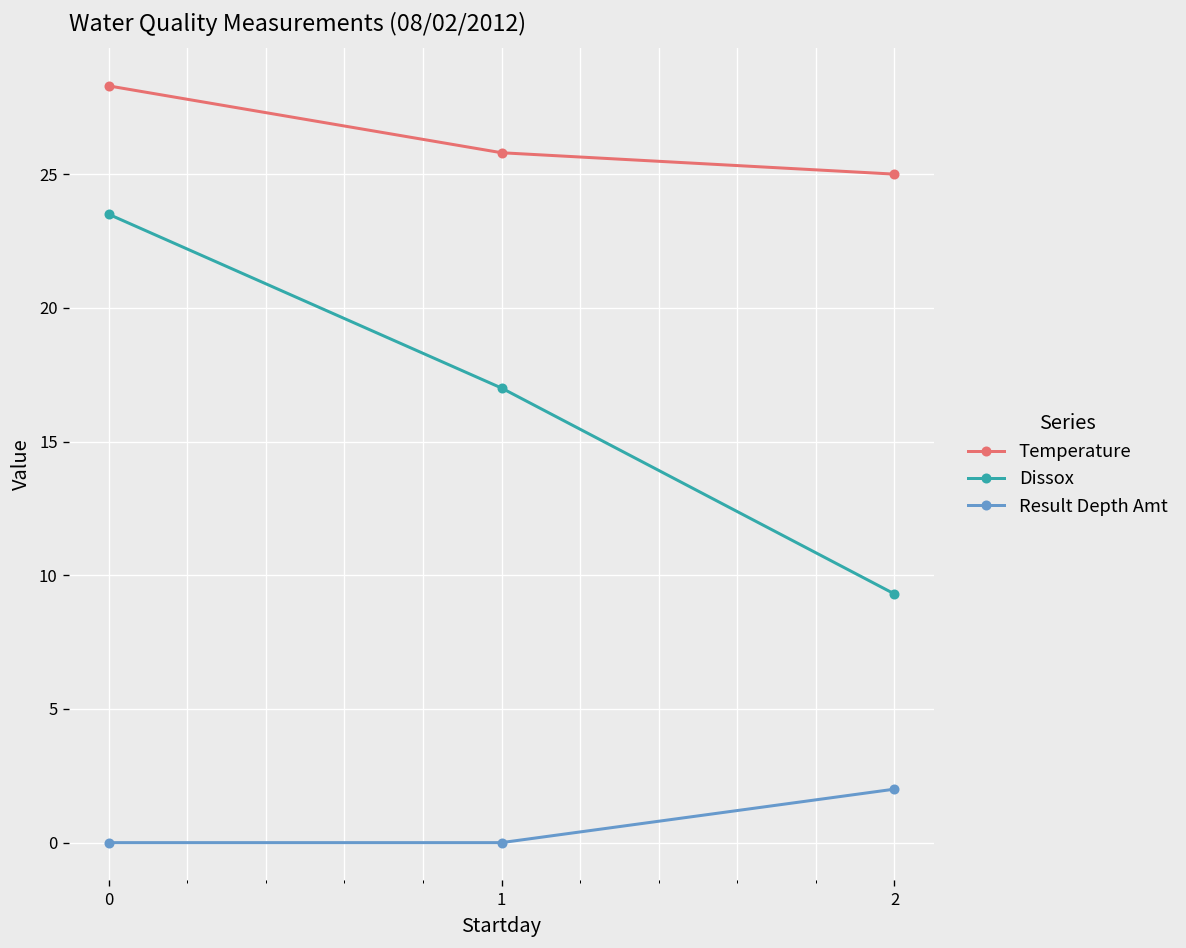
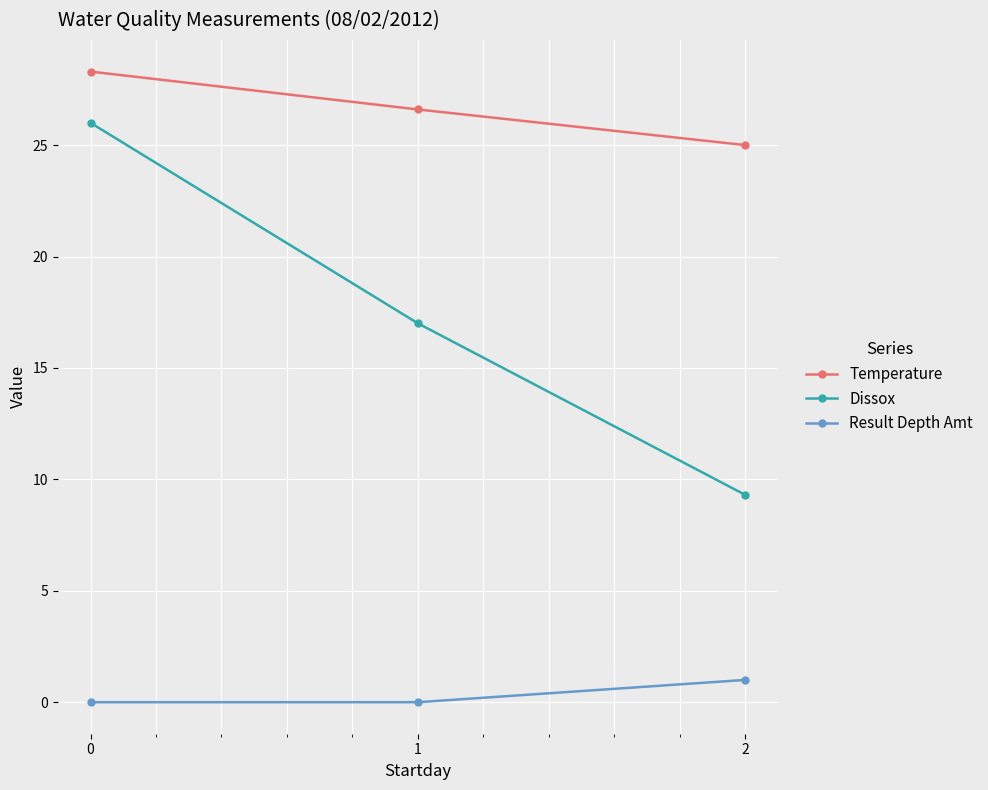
  {
    "Temperature": {
      "0": 28.3,
-     "1": 25.8,
+     "1": 26.6,
      "2": 25.0
    },
    "Dissox": {
-     "0": 23.5,
+     "0": 26.0,
      "1": 17.0,
      "2": 9.3
    },
    "Result Depth Amt": {
      "0": 0,
      "1": 0,
-     "2": 2
+     "2": 1
    }
  }
